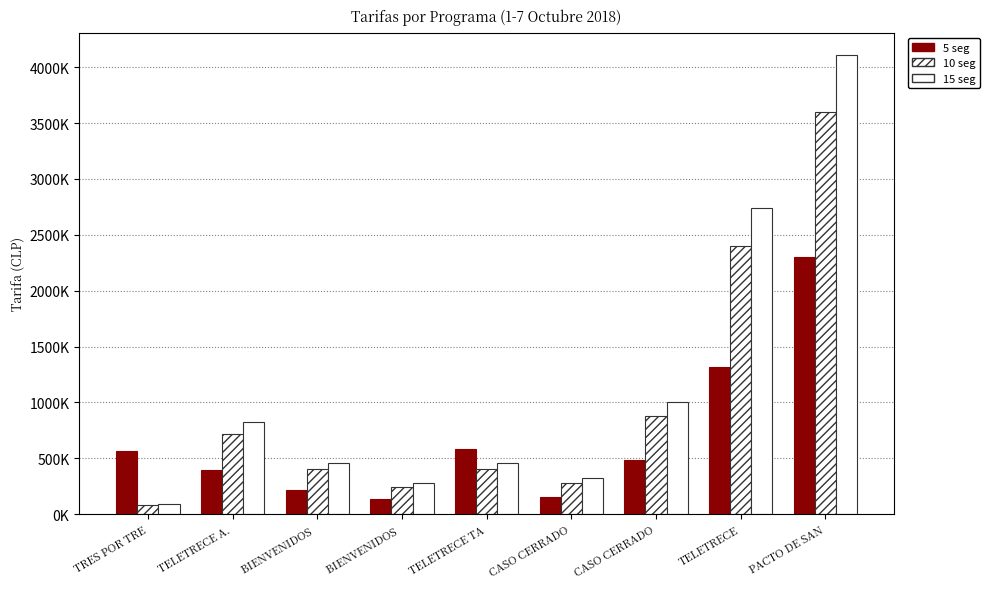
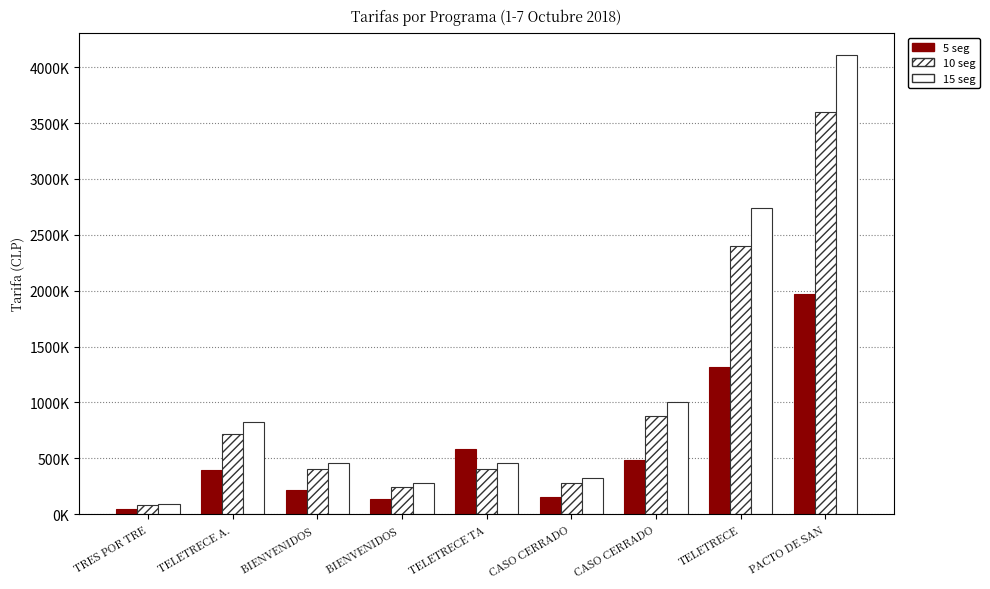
  {
    "5 seg": {
-     "TRES POR TRE": 560000,
+     "TRES POR TRE": 40000,
      "TELETRECE A.": 390000,
      "TELETRECE TA": 580000,
      "TELETRECE": 1310000,
-     "PACTO DE SAN": 2300000
+     "PACTO DE SAN": 1970000
    }
  }
